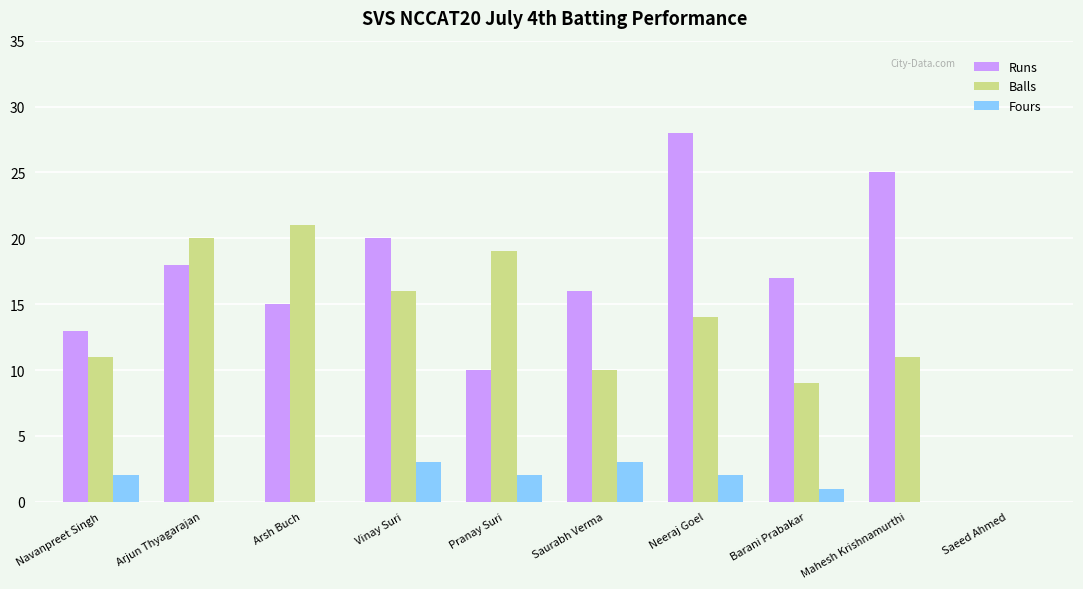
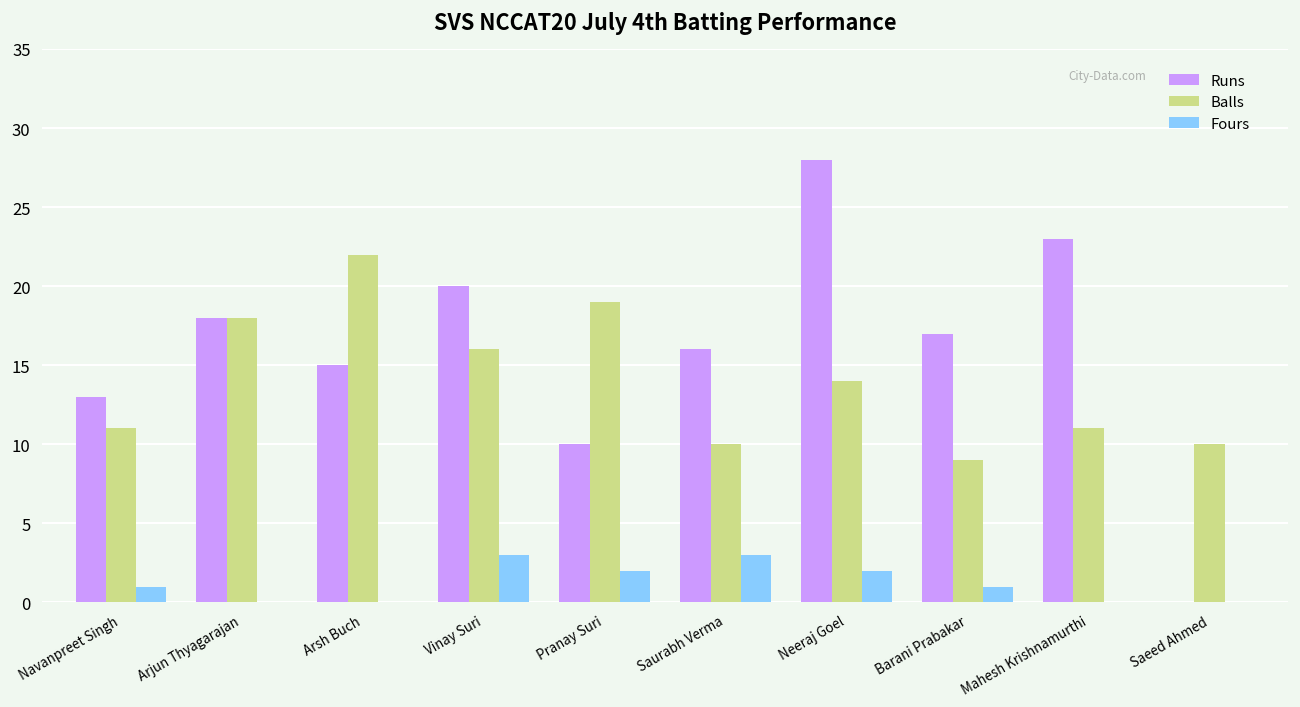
  {
    "Runs": {
      "Navanpreet Singh": 13,
      "Arjun Thyagarajan": 18,
      "Arsh Buch": 15,
      "Vinay Suri": 20,
      "Pranay Suri": 10,
      "Saurabh Verma": 16,
      "Neeraj Goel": 28,
      "Barani Prabakar": 17,
-     "Mahesh Krishnamurthi": 25,
+     "Mahesh Krishnamurthi": 23,
      "Saeed Ahmed": 0
    },
    "Balls": {
      "Navanpreet Singh": 11,
-     "Arjun Thyagarajan": 20,
-     "Arsh Buch": 21,
+     "Arjun Thyagarajan": 18,
+     "Arsh Buch": 22,
      "Vinay Suri": 16,
      "Pranay Suri": 19,
      "Saurabh Verma": 10,
      "Neeraj Goel": 14,
      "Barani Prabakar": 9,
      "Mahesh Krishnamurthi": 11,
-     "Saeed Ahmed": 0
+     "Saeed Ahmed": 10
    },
    "Fours": {
-     "Navanpreet Singh": 2,
+     "Navanpreet Singh": 1,
      "Arjun Thyagarajan": 0,
      "Arsh Buch": 0,
      "Vinay Suri": 3,
      "Pranay Suri": 2,
      "Saurabh Verma": 3,
      "Neeraj Goel": 2,
      "Barani Prabakar": 1,
      "Mahesh Krishnamurthi": 0,
      "Saeed Ahmed": 0
    }
  }
